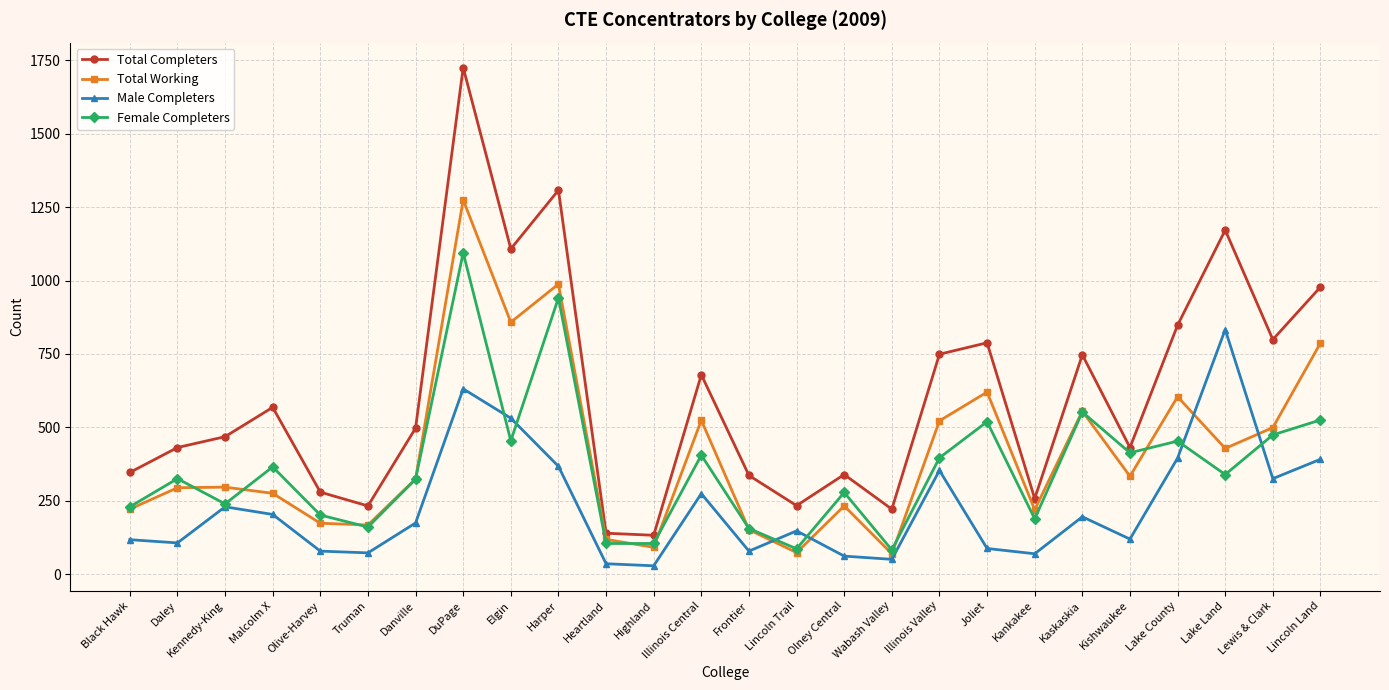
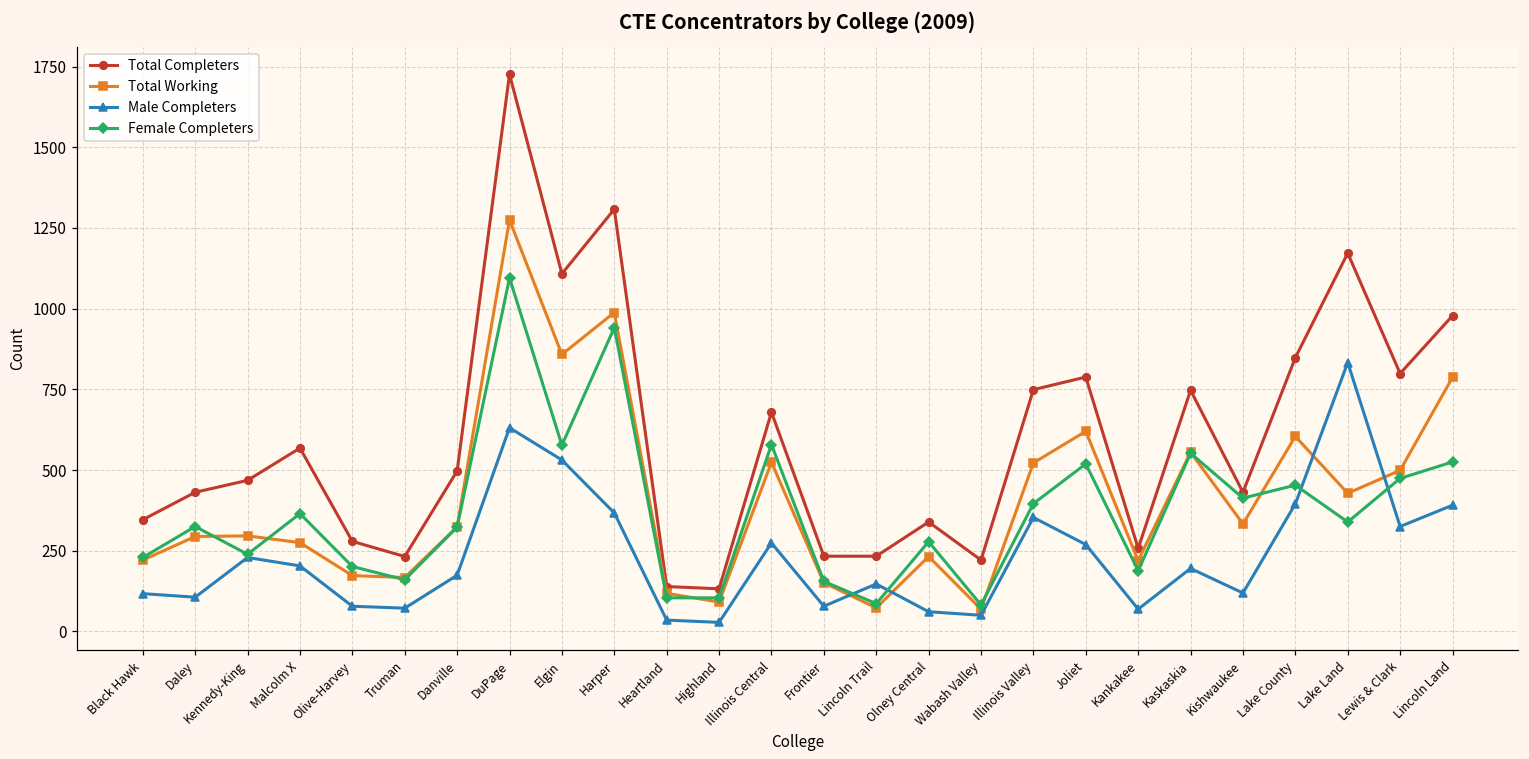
  {
    "Total Completers": {
      "Black Hawk": 350,
      "Daley": 430,
      "Kennedy-King": 470,
      "Malcolm X": 570,
      "Olive-Harvey": 280,
      "Truman": 230,
      "Danville": 500,
      "DuPage": 1730,
      "Elgin": 1110,
      "Harper": 1310,
      "Heartland": 140,
      "Highland": 130,
      "Illinois Central": 680,
-     "Frontier": 340,
+     "Frontier": 230,
      "Lincoln Trail": 230,
      "Olney Central": 340,
      "Wabash Valley": 220,
      "Illinois Valley": 750,
      "Joliet": 790,
      "Kankakee": 260,
      "Kaskaskia": 750,
      "Kishwaukee": 430,
      "Lake County": 850,
      "Lake Land": 1170,
      "Lewis & Clark": 800,
      "Lincoln Land": 980
    },
    "Total Working": {
      "Daley": 290,
      "Kennedy-King": 300,
      "Malcolm X": 280,
      "Olive-Harvey": 170,
      "DuPage": 1280,
      "Elgin": 860,
      "Harper": 990,
      "Heartland": 120,
      "Highland": 90,
      "Illinois Central": 520,
      "Lincoln Trail": 70,
      "Olney Central": 230,
      "Wabash Valley": 70,
      "Illinois Valley": 520,
      "Joliet": 620,
      "Kankakee": 220,
      "Kishwaukee": 330,
      "Lake County": 600,
      "Lake Land": 430,
      "Lewis & Clark": 500,
      "Lincoln Land": 790
    },
    "Male Completers": {
      "Black Hawk": 120,
      "Daley": 110,
      "Kennedy-King": 230,
      "Malcolm X": 200,
      "Olive-Harvey": 80,
      "Truman": 70,
      "Danville": 170,
      "DuPage": 630,
      "Elgin": 530,
      "Harper": 370,
      "Heartland": 40,
      "Highland": 30,
      "Illinois Central": 270,
      "Frontier": 80,
      "Lincoln Trail": 150,
      "Olney Central": 60,
      "Wabash Valley": 50,
      "Illinois Valley": 350,
-     "Joliet": 90,
+     "Joliet": 270,
      "Kankakee": 70,
      "Kaskaskia": 200,
      "Kishwaukee": 120,
      "Lake County": 400,
      "Lake Land": 830,
      "Lewis & Clark": 330,
      "Lincoln Land": 390
    },
    "Female Completers": {
      "Daley": 330,
      "Kennedy-King": 240,
      "Malcolm X": 370,
      "Olive-Harvey": 200,
      "DuPage": 1100,
-     "Elgin": 450,
+     "Elgin": 580,
      "Harper": 940,
      "Heartland": 100,
      "Highland": 100,
-     "Illinois Central": 410,
+     "Illinois Central": 580,
      "Lincoln Trail": 90,
      "Olney Central": 280,
      "Wabash Valley": 80,
      "Illinois Valley": 400,
      "Joliet": 520,
      "Kankakee": 190,
      "Kishwaukee": 410,
      "Lake County": 450,
      "Lake Land": 340,
      "Lewis & Clark": 470,
      "Lincoln Land": 530
    }
  }
